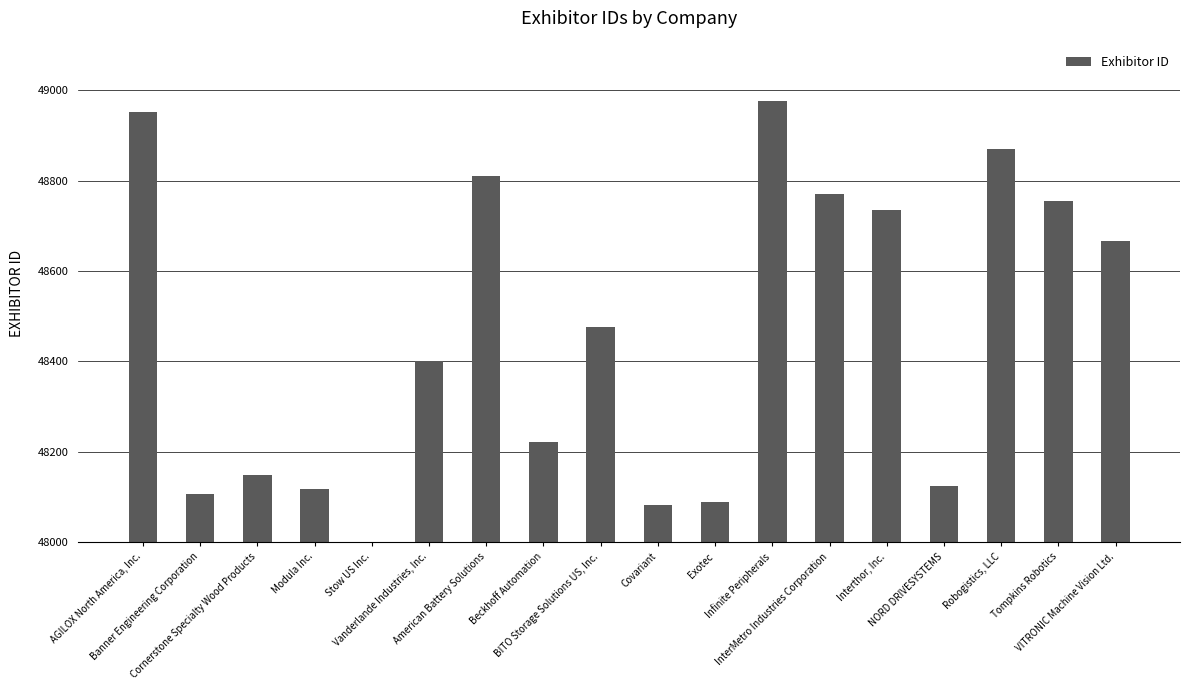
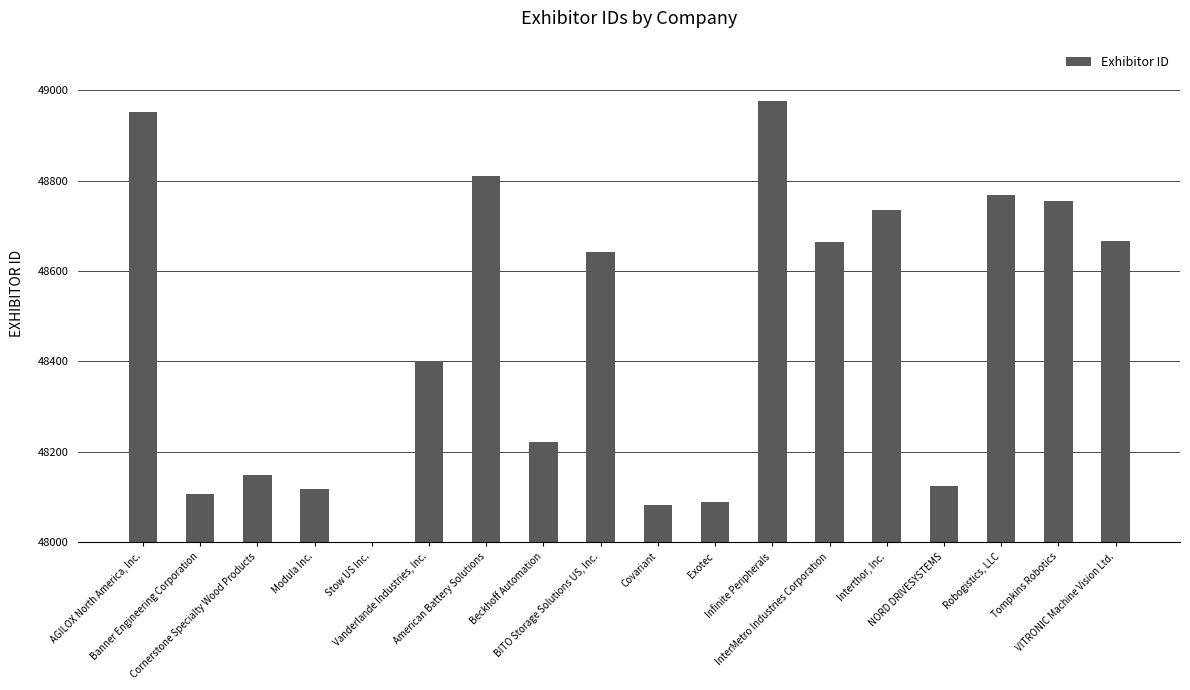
  {
    "AGILOX North America, Inc.": 48950,
    "Banner Engineering Corporation": 48110,
    "Cornerstone Specialty Wood Products": 48150,
    "Modula Inc.": 48120,
    "Vanderlande Industries, Inc.": 48400,
    "American Battery Solutions": 48810,
    "Beckhoff Automation": 48220,
-   "BITO Storage Solutions US, Inc.": 48480,
+   "BITO Storage Solutions US, Inc.": 48640,
    "Covariant": 48080,
    "Exotec": 48090,
    "Infinite Peripherals": 48980,
-   "InterMetro Industries Corporation": 48770,
+   "InterMetro Industries Corporation": 48660,
    "Interthor, Inc.": 48730,
    "NORD DRIVESYSTEMS": 48120,
-   "Robogistics, LLC": 48870,
+   "Robogistics, LLC": 48770,
    "Tompkins Robotics": 48750,
    "VITRONIC Machine Vision Ltd.": 48670
  }
